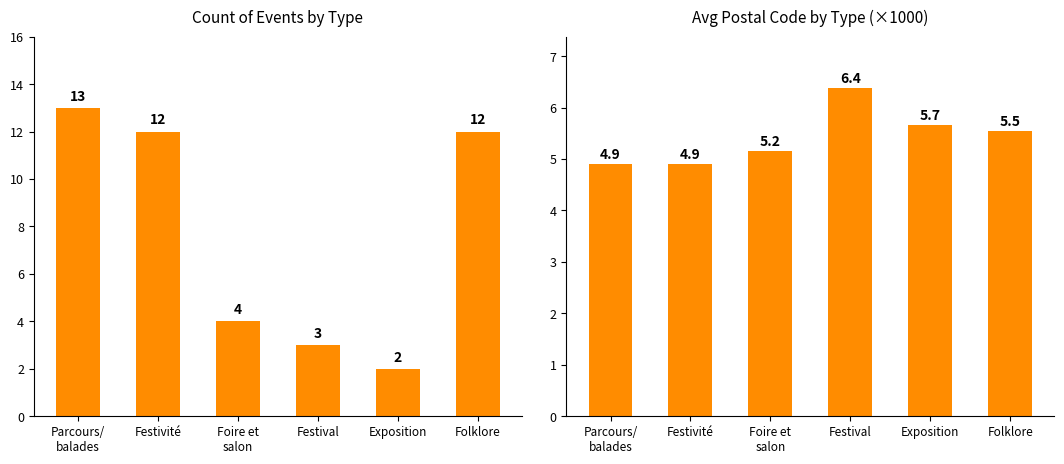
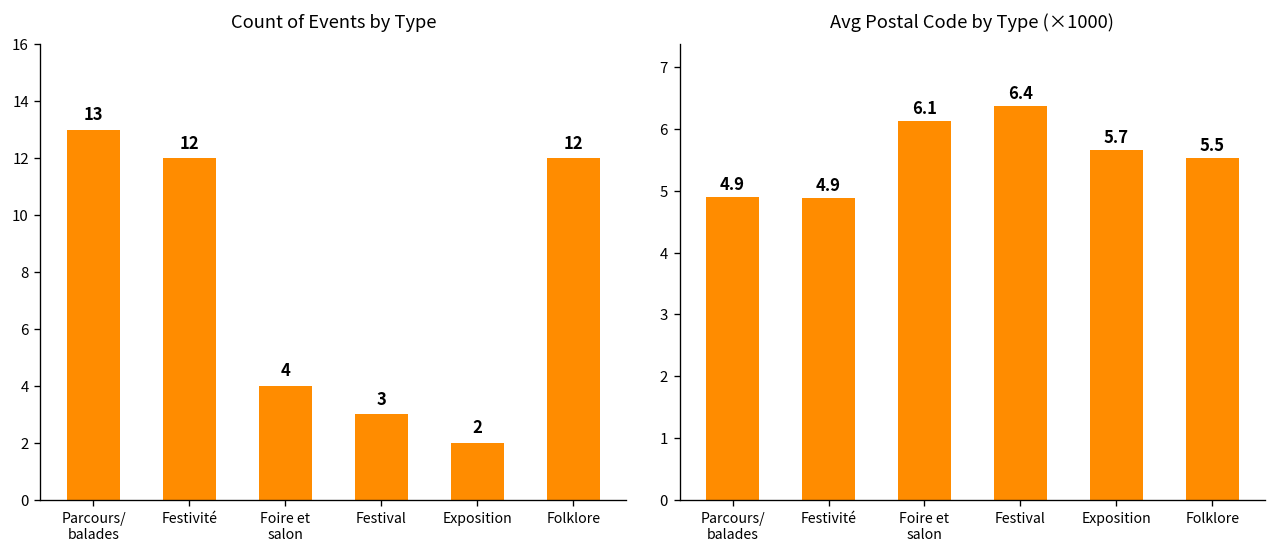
  {
    "Count of Events by Type": {
      "Parcours/ balades": 13,
      "Festivité": 12,
      "Foire et salon": 4,
      "Festival": 3,
      "Exposition": 2,
      "Folklore": 12
    },
    "Avg Postal Code by Type (×1000)": {
      "Parcours/ balades": 4.9,
      "Festivité": 4.9,
-     "Foire et salon": 5.2,
+     "Foire et salon": 6.1,
      "Festival": 6.4,
      "Exposition": 5.7,
      "Folklore": 5.5
    }
  }
